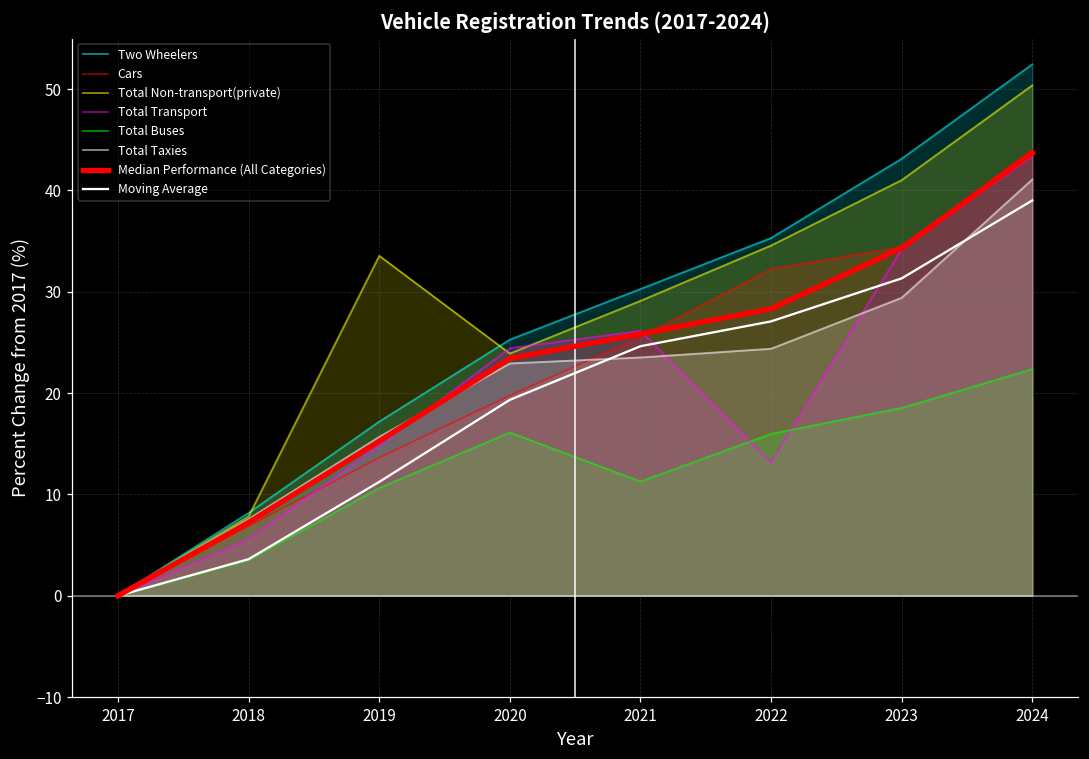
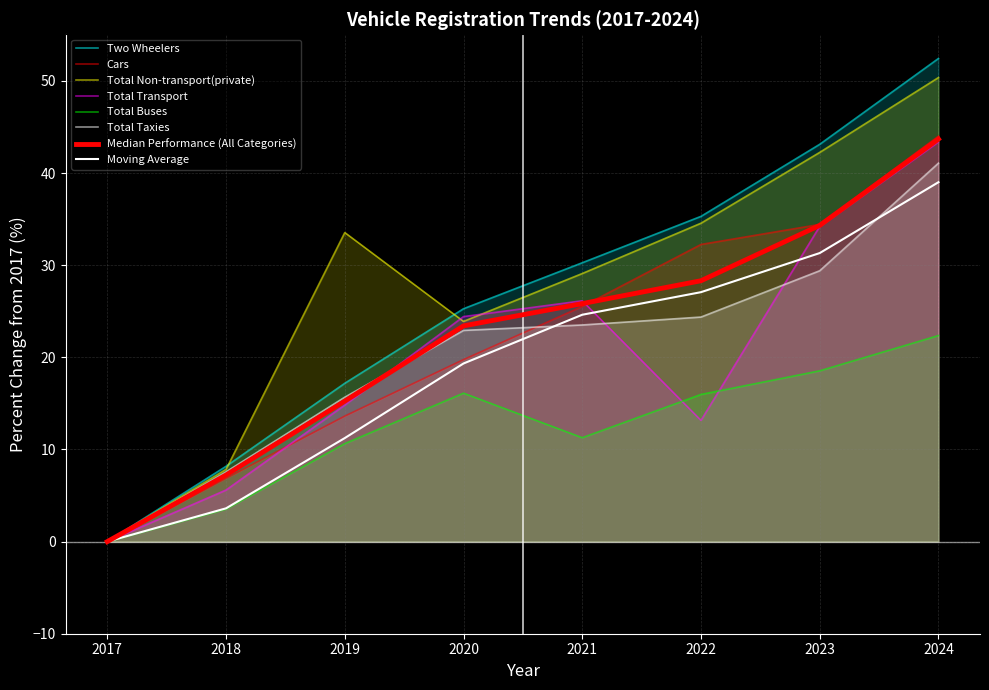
  {
    "Two Wheelers": {
      "2018": 8,
      "2019": 17,
      "2020": 25,
      "2021": 30,
      "2022": 35,
      "2023": 43,
      "2024": 52
    },
    "Total Non-transport(private)": {
      "2019": 34,
      "2020": 24,
      "2021": 29,
      "2022": 35,
-     "2023": 41,
+     "2023": 42,
      "2024": 50
    },
    "Total Transport": {
      "2018": 6,
      "2019": 15,
      "2020": 24,
      "2021": 26,
      "2022": 13,
      "2024": 43
    },
    "Total Buses": {
      "2019": 11,
      "2020": 16,
      "2021": 11,
      "2022": 16,
      "2023": 19,
      "2024": 22
    }
  }
